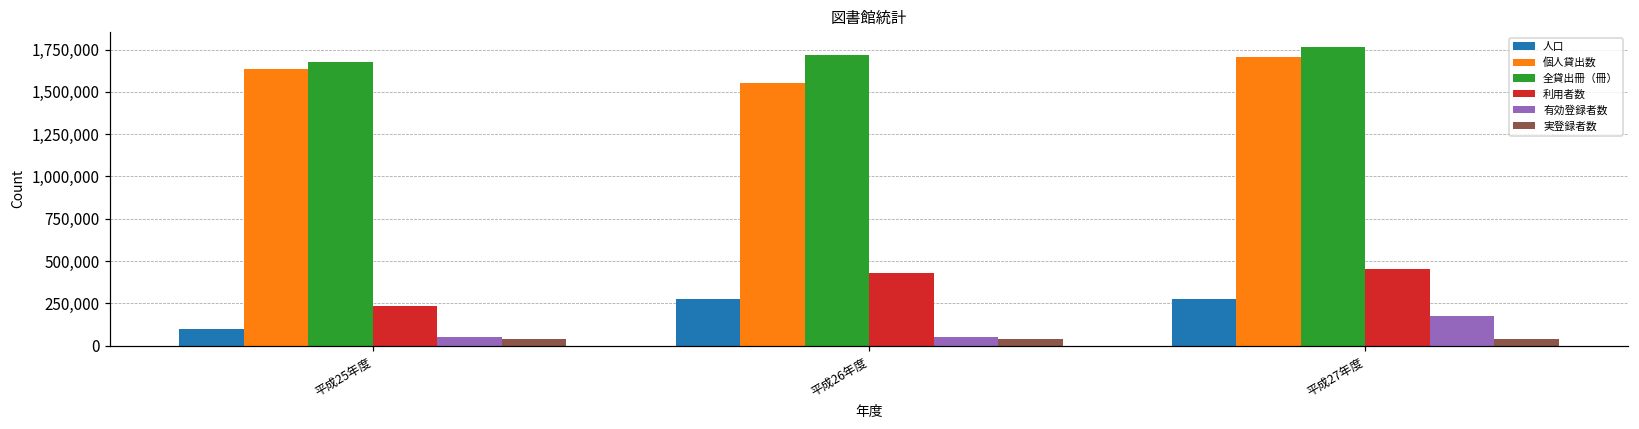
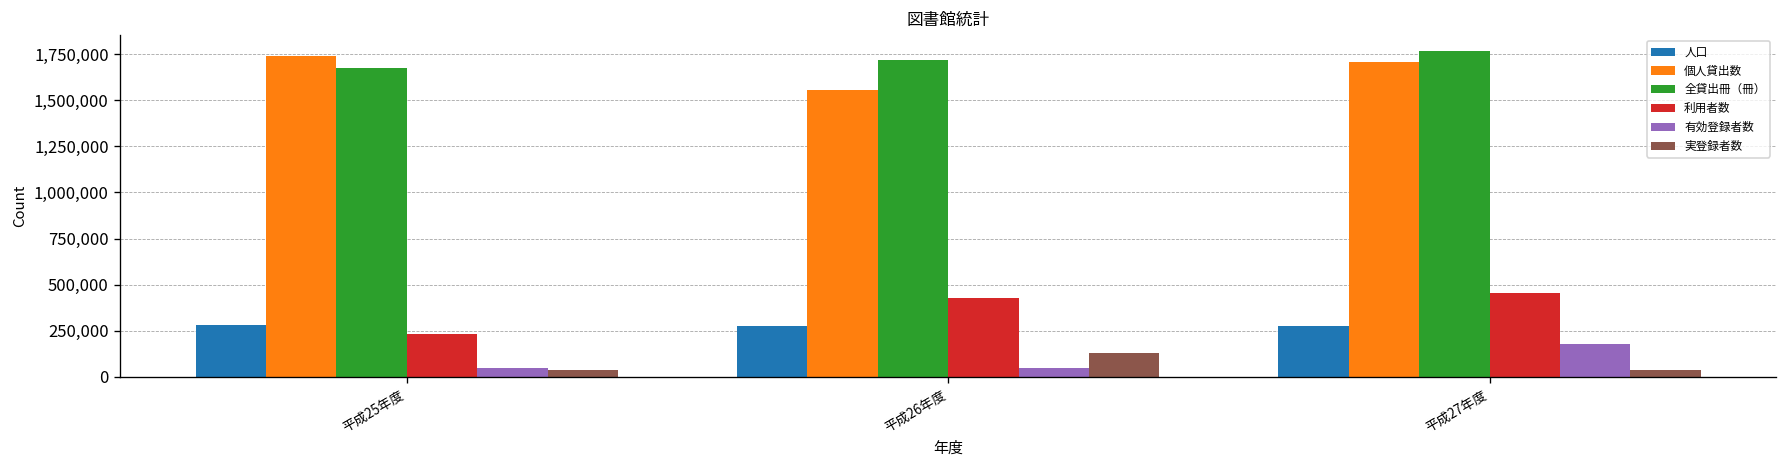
  {
    "人口": {
-     "平成25年度": "100,000",
+     "平成25年度": "280,000",
      "平成26年度": "280,000",
      "平成27年度": "280,000"
    },
    "個人貸出数": {
-     "平成25年度": "1,640,000",
+     "平成25年度": "1,740,000",
      "平成26年度": "1,550,000",
      "平成27年度": "1,710,000"
    },
    "全貸出冊（冊）": {
      "平成25年度": "1,680,000",
      "平成26年度": "1,720,000",
      "平成27年度": "1,760,000"
    },
    "利用者数": {
      "平成25年度": "230,000",
      "平成26年度": "430,000",
      "平成27年度": "450,000"
    },
    "有効登録者数": {
      "平成25年度": "50,000",
      "平成26年度": "50,000",
      "平成27年度": "180,000"
    },
    "実登録者数": {
      "平成25年度": "40,000",
-     "平成26年度": "40,000",
+     "平成26年度": "130,000",
      "平成27年度": "40,000"
    }
  }
